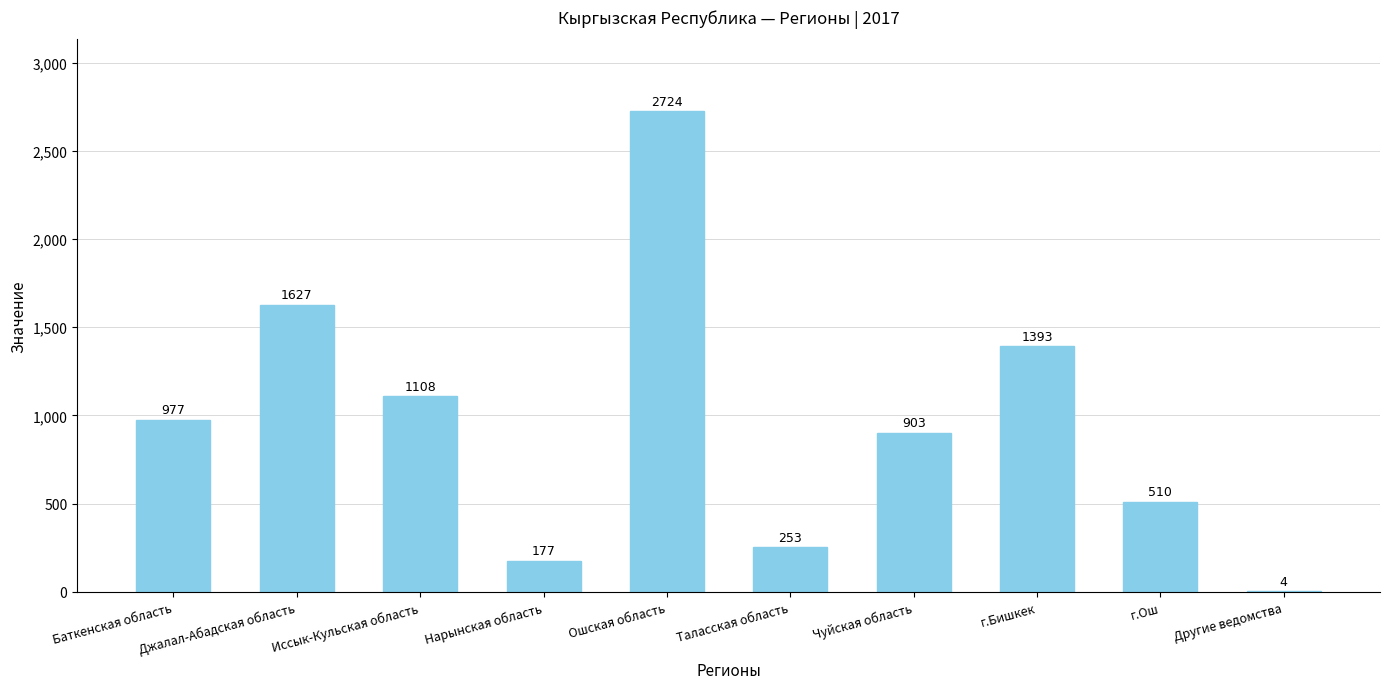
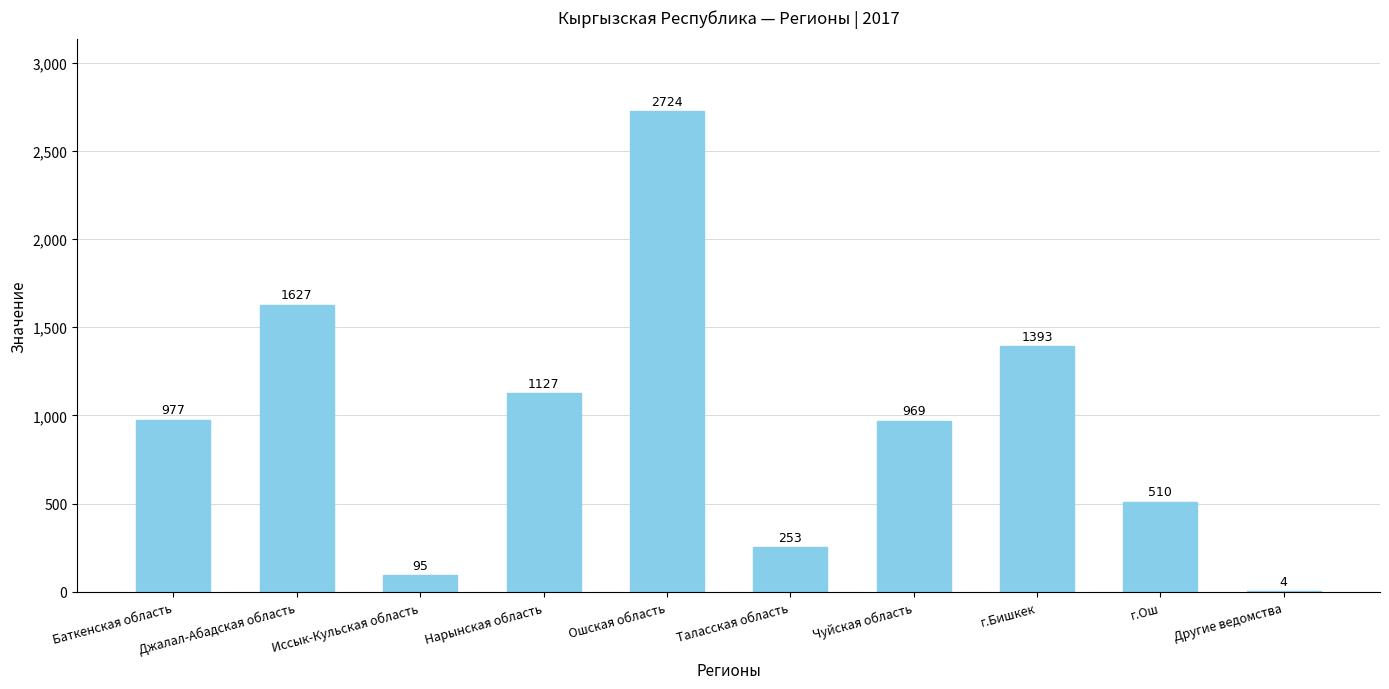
  {
    "Баткенская область": 977,
    "Джалал-Абадская область": 1627,
-   "Иссык-Кульская область": 1108,
-   "Нарынская область": 177,
+   "Иссык-Кульская область": 95,
+   "Нарынская область": 1127,
    "Ошская область": 2724,
    "Таласская область": 253,
-   "Чуйская область": 903,
+   "Чуйская область": 969,
    "г.Бишкек": 1393,
    "г.Ош": 510,
    "Другие ведомства": 4
  }
